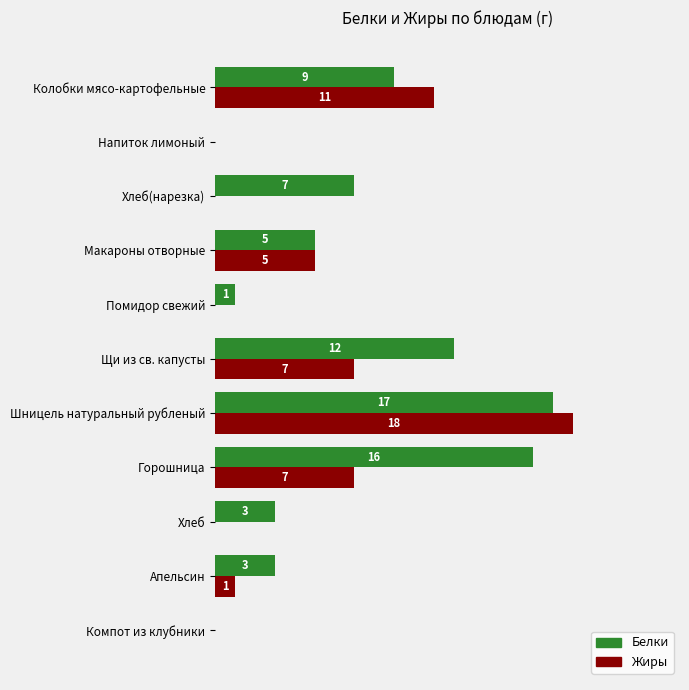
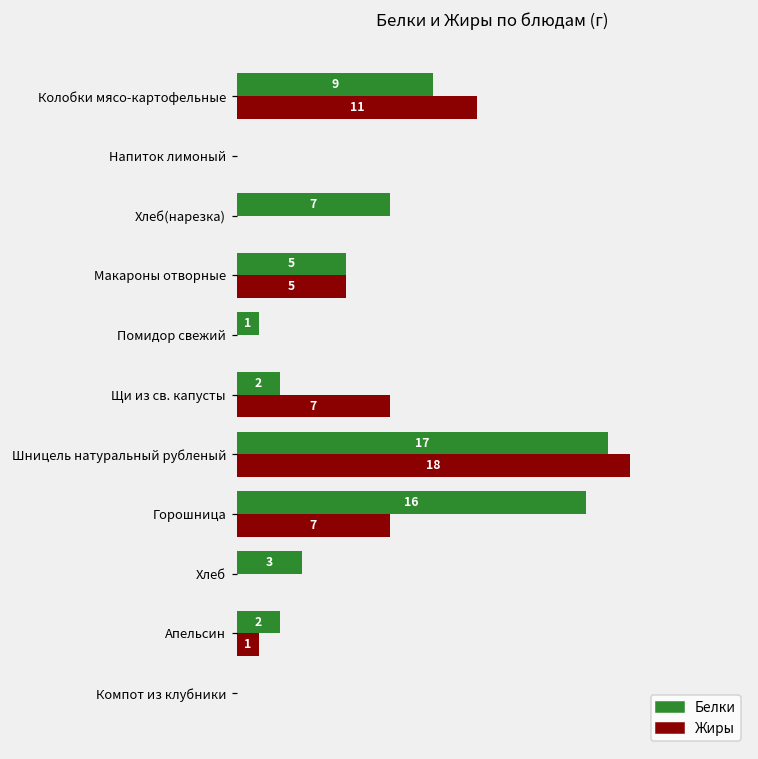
  {
    "Белки": {
      "Колобки мясо-картофельные": 9,
      "Хлеб(нарезка)": 7,
      "Макароны отворные": 5,
      "Помидор свежий": 1,
-     "Щи из св. капусты": 12,
+     "Щи из св. капусты": 2,
      "Шницель натуральный рубленый": 17,
      "Горошница": 16,
      "Хлеб": 3,
-     "Апельсин": 3
+     "Апельсин": 2
    },
    "Жиры": {
      "Колобки мясо-картофельные": 11,
      "Макароны отворные": 5,
      "Щи из св. капусты": 7,
      "Шницель натуральный рубленый": 18,
      "Горошница": 7,
      "Апельсин": 1
    }
  }
